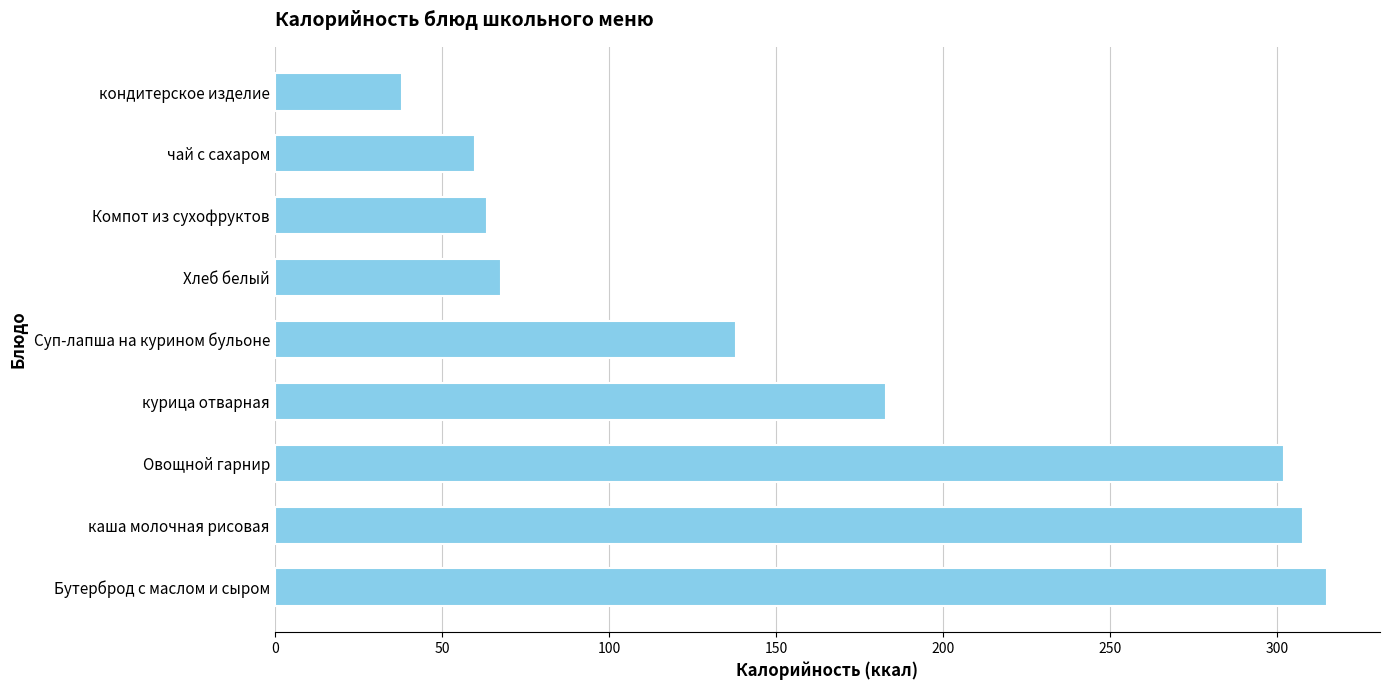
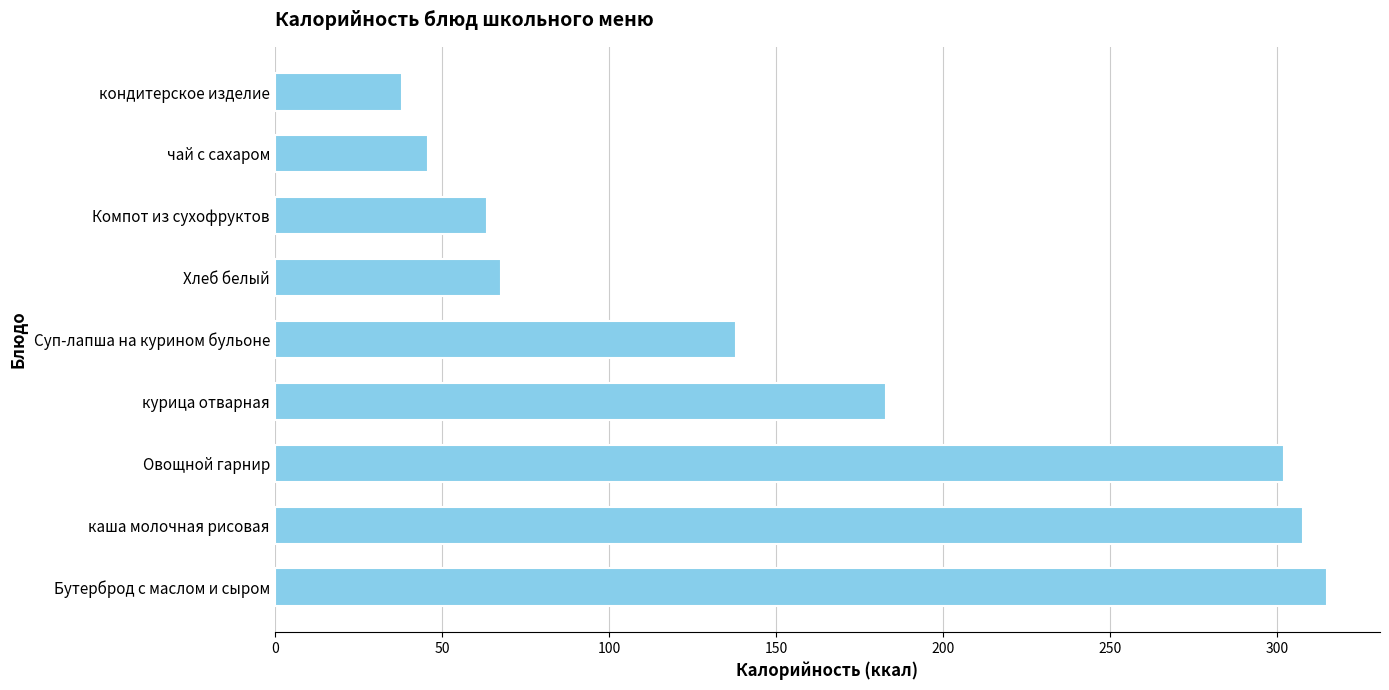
  {
    "кондитерское изделие": 38,
-   "чай с сахаром": 60,
+   "чай с сахаром": 46,
    "Компот из сухофруктов": 64,
    "Хлеб белый": 68,
    "Суп-лапша на курином бульоне": 138,
    "курица отварная": 183,
    "Овощной гарнир": 302,
    "каша молочная рисовая": 308,
    "Бутерброд с маслом и сыром": 315
  }
